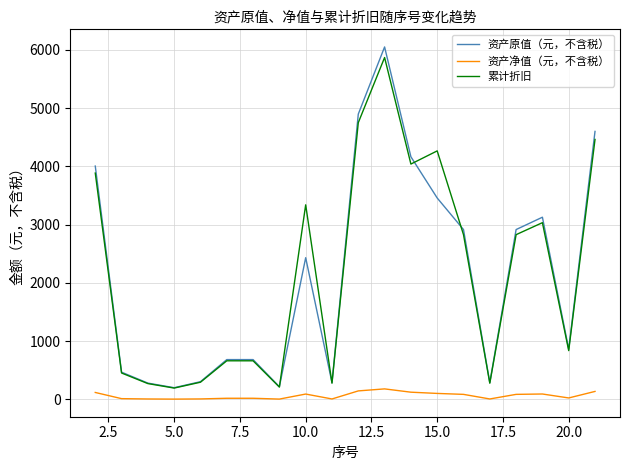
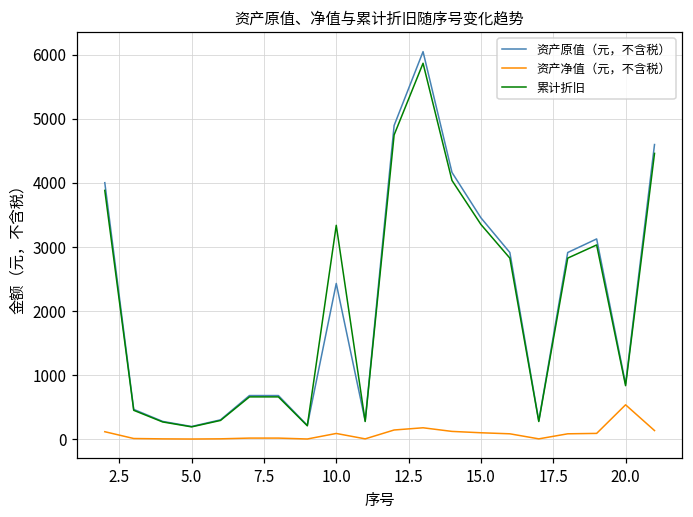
  {
    "资产原值（元，不含税）": {
      "10.0": 2400,
      "15.0": 3500
    },
    "资产净值（元，不含税）": {
      "5.0": 0,
      "10.0": 100,
      "15.0": 100,
-     "20.0": 0
+     "20.0": 500
    },
    "累计折旧": {
      "10.0": 3300,
-     "15.0": 4300
+     "15.0": 3400
    }
  }
